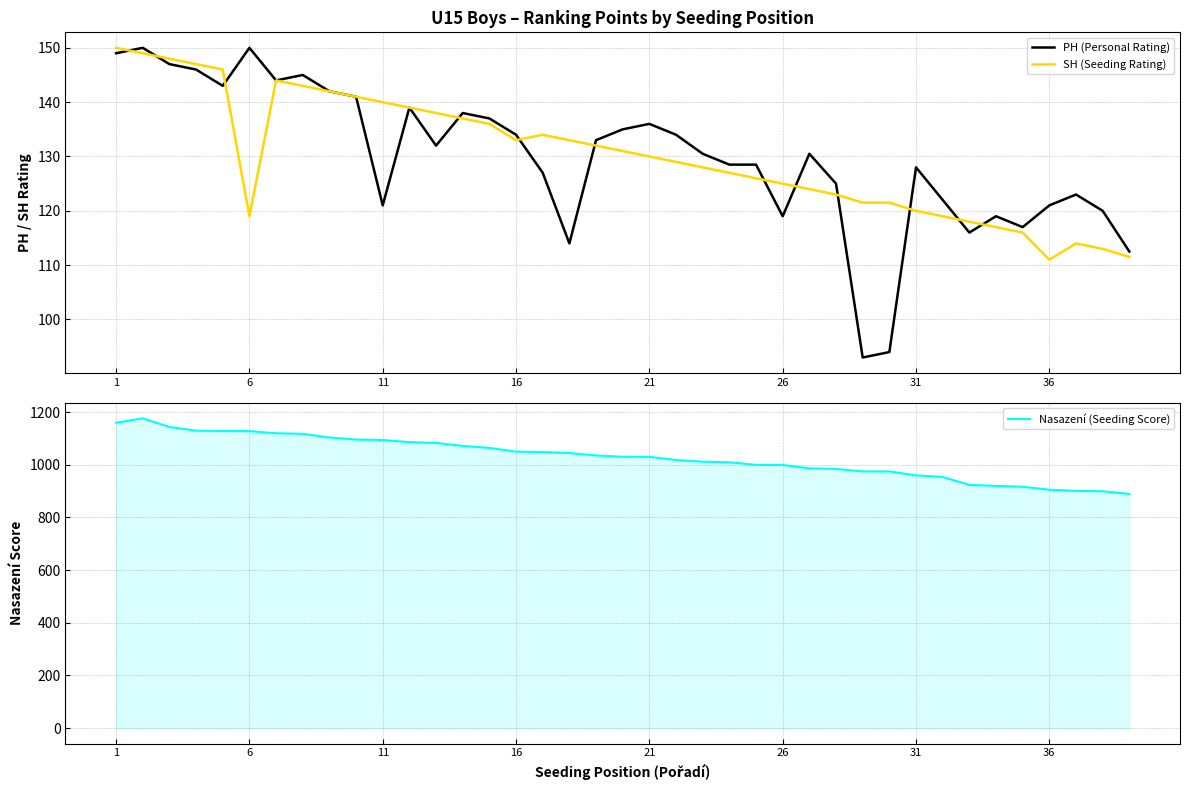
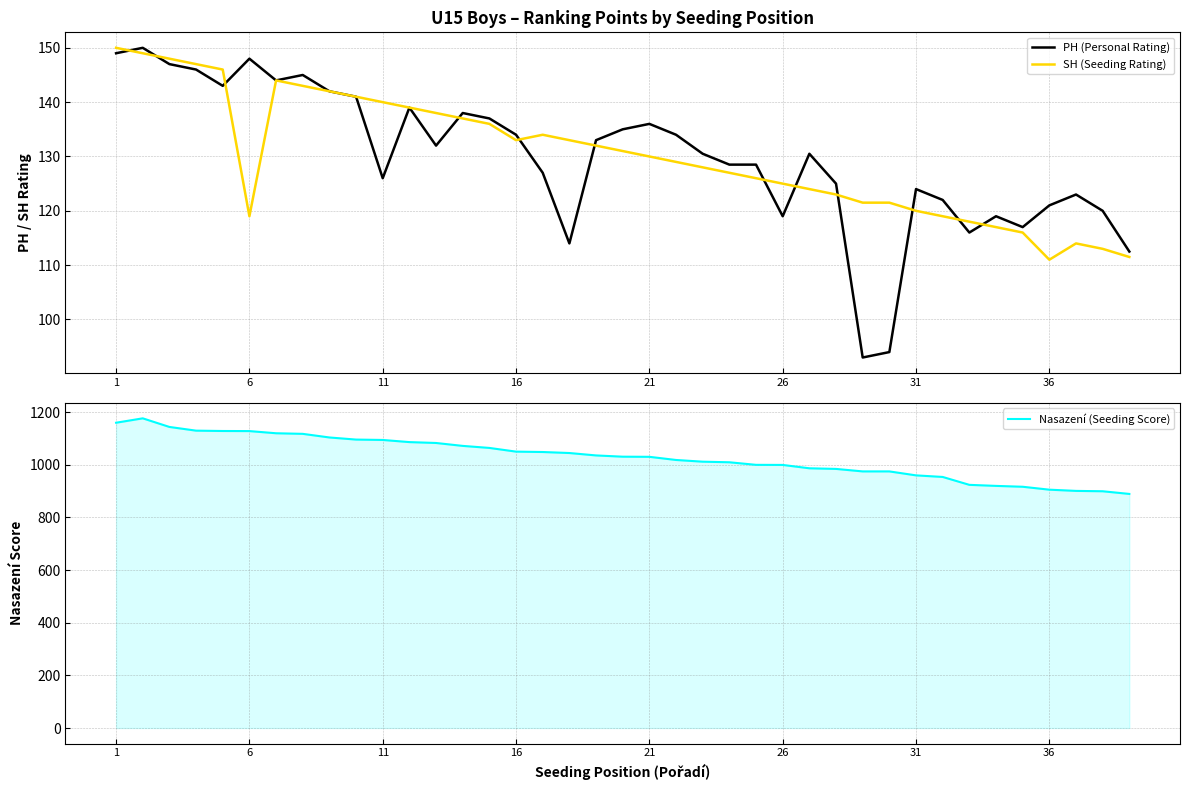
  {
    "U15 Boys – Ranking Points by Seeding Position": {
      "PH (Personal Rating)": {
        "1": 149,
-       "6": 150,
-       "11": 121,
+       "6": 148,
+       "11": 126,
        "16": 134,
        "21": 136,
        "26": 119,
-       "31": 128,
+       "31": 124,
        "36": 121
      },
      "SH (Seeding Rating)": {
        "1": 150,
        "6": 119,
        "11": 140,
        "16": 133,
        "21": 130,
        "26": 125,
        "31": 120,
        "36": 111
      }
    }
  }
